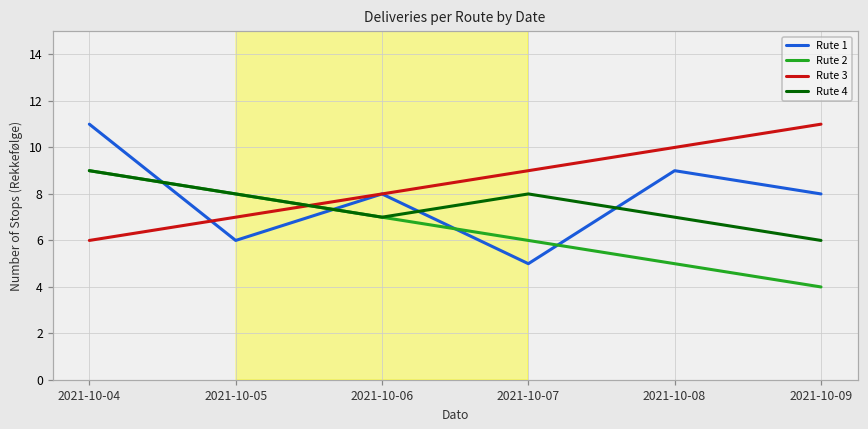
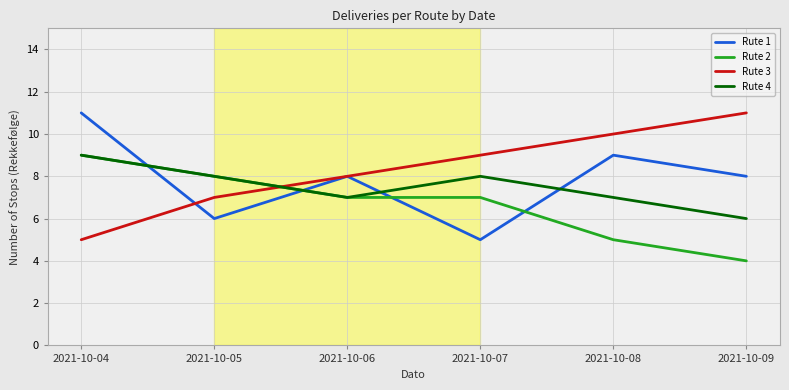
  {
    "Rute 1": {
      "2021-10-04": 11,
      "2021-10-05": 6,
      "2021-10-07": 5,
      "2021-10-08": 9,
      "2021-10-09": 8
    },
    "Rute 2": {
-     "2021-10-07": 6,
+     "2021-10-07": 7,
      "2021-10-08": 5,
      "2021-10-09": 4
    },
    "Rute 3": {
-     "2021-10-04": 6,
+     "2021-10-04": 5,
      "2021-10-05": 7,
      "2021-10-07": 9,
      "2021-10-08": 10,
      "2021-10-09": 11
    },
    "Rute 4": {
      "2021-10-07": 8,
      "2021-10-08": 7,
      "2021-10-09": 6
    }
  }
